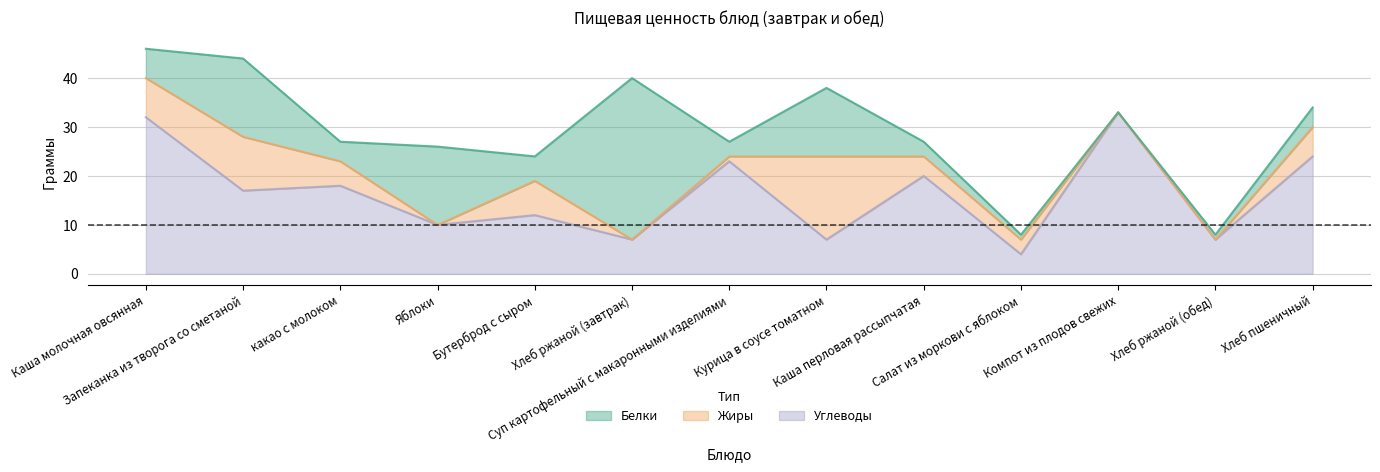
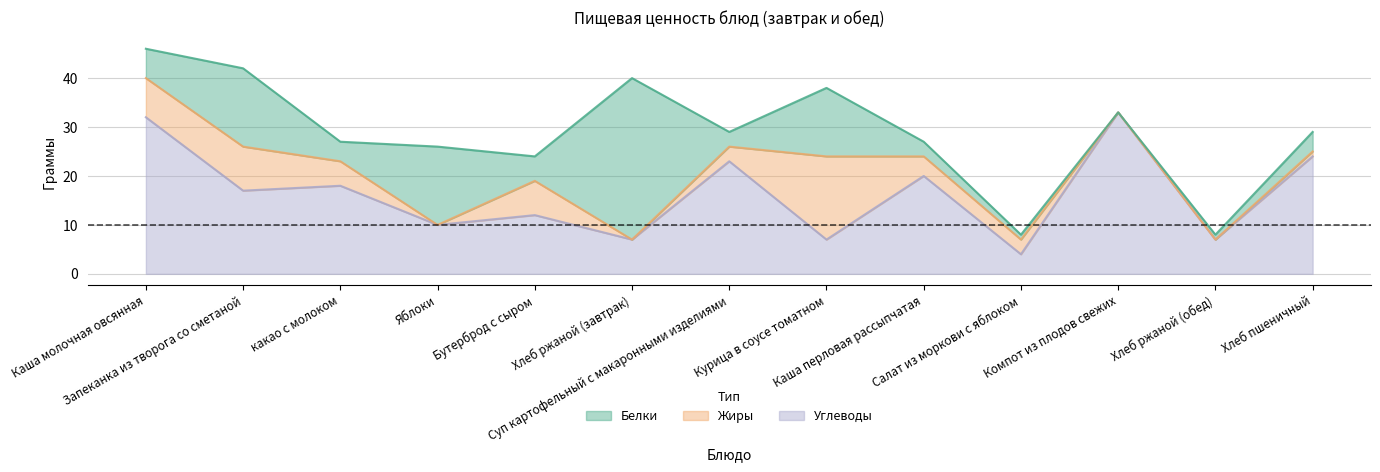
  {
    "Углеводы": {
      "Каша молочная овсянная": 32,
      "Запеканка из творога со сметаной": 17,
      "какао с молоком": 18,
      "Бутерброд с сыром": 12,
      "Суп картофельный с макаронными изделиями": 23,
      "Курица в соусе томатном": 7,
      "Каша перловая рассыпчатая": 20,
      "Салат из моркови с яблоком": 4,
      "Хлеб пшеничный": 24
    },
    "Жиры": {
      "Каша молочная овсянная": 8,
-     "Запеканка из творога со сметаной": 11,
+     "Запеканка из творога со сметаной": 9,
      "какао с молоком": 5,
      "Бутерброд с сыром": 7,
-     "Суп картофельный с макаронными изделиями": 1,
+     "Суп картофельный с макаронными изделиями": 3,
      "Курица в соусе томатном": 17,
      "Каша перловая рассыпчатая": 4,
      "Салат из моркови с яблоком": 3,
-     "Хлеб пшеничный": 6
+     "Хлеб пшеничный": 1
    },
    "Белки": {
      "Каша молочная овсянная": 6,
      "Запеканка из творога со сметаной": 16,
      "какао с молоком": 4,
      "Яблоки": 16,
      "Бутерброд с сыром": 5,
      "Хлеб ржаной (завтрак)": 33,
      "Суп картофельный с макаронными изделиями": 3,
      "Курица в соусе томатном": 14,
      "Каша перловая рассыпчатая": 3,
      "Салат из моркови с яблоком": 1,
      "Хлеб ржаной (обед)": 1,
      "Хлеб пшеничный": 4
    }
  }
